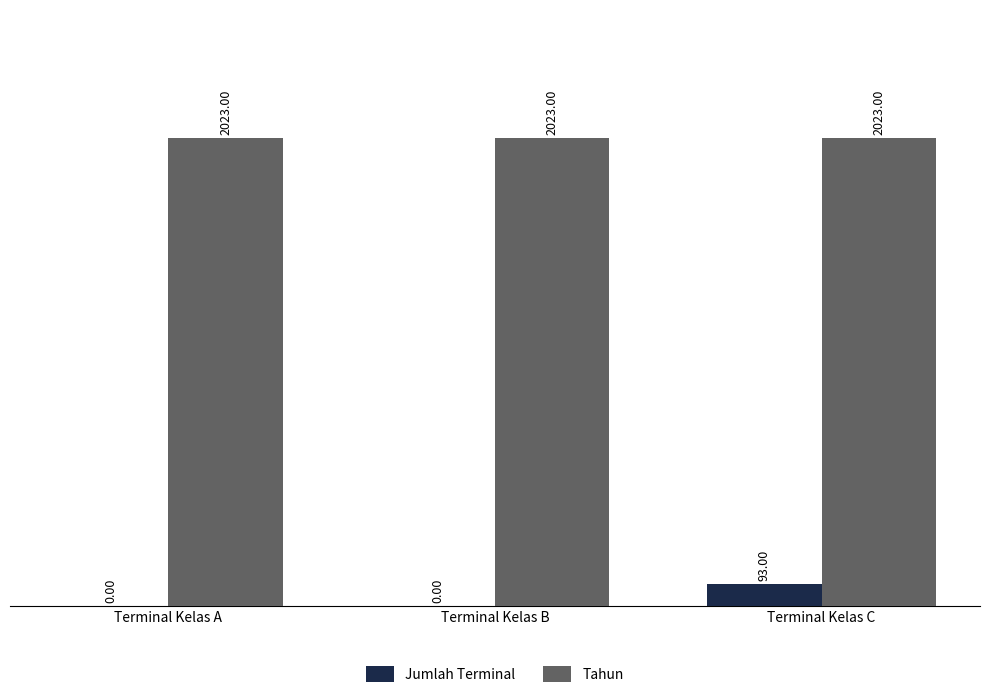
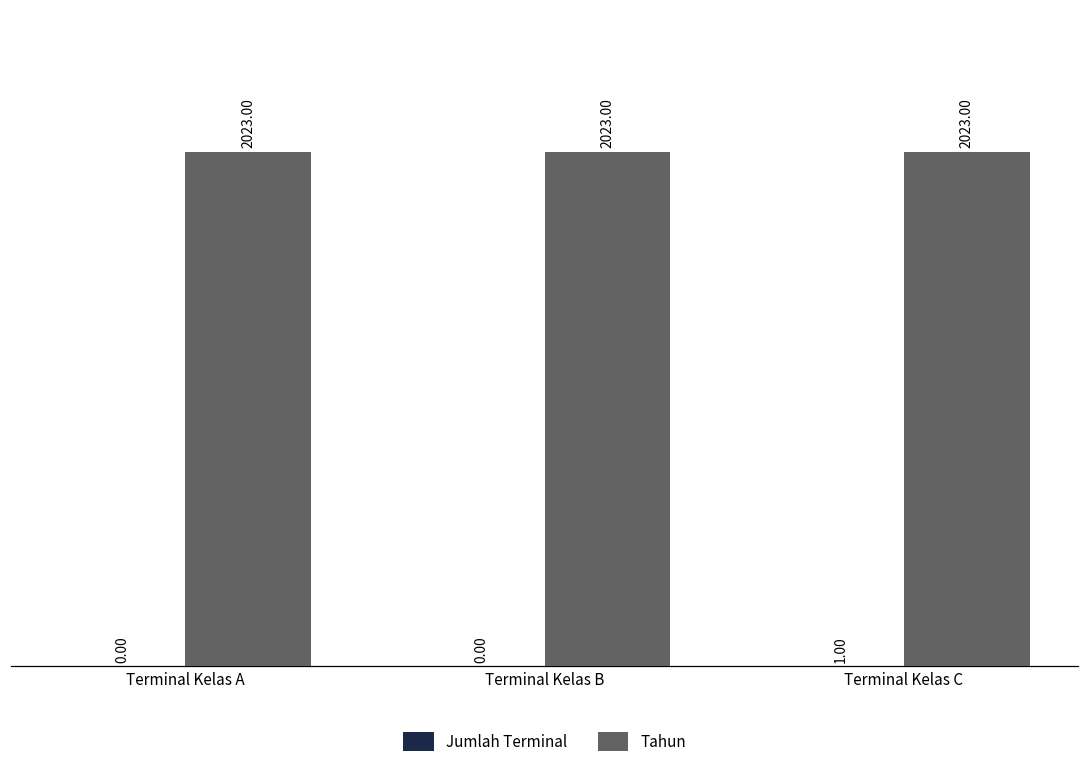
  {
    "Jumlah Terminal": {
      "Terminal Kelas A": 0.00,
      "Terminal Kelas B": 0.00,
-     "Terminal Kelas C": 93.00
+     "Terminal Kelas C": 1.00
    },
    "Tahun": {
      "Terminal Kelas A": 2023.00,
      "Terminal Kelas B": 2023.00,
      "Terminal Kelas C": 2023.00
    }
  }
